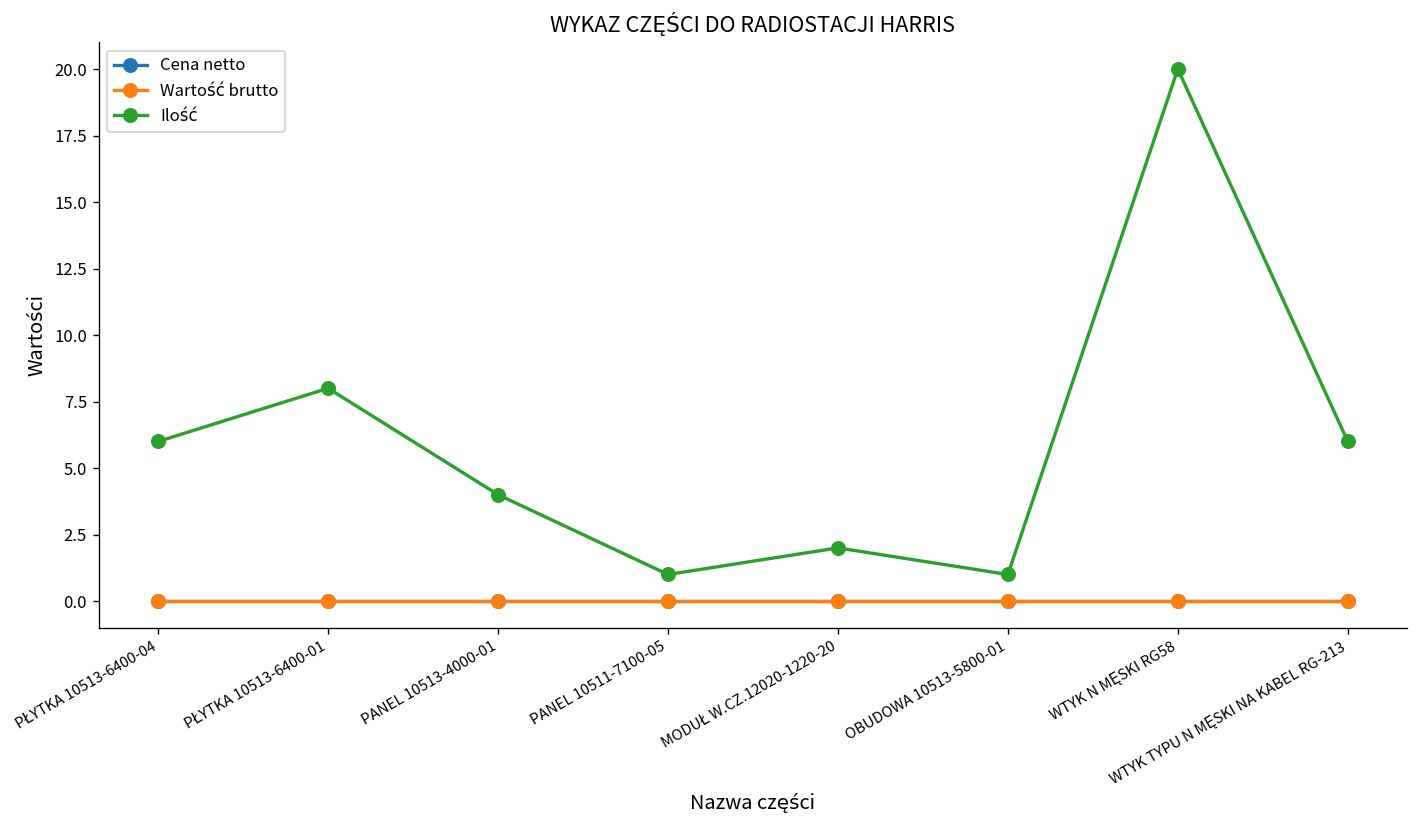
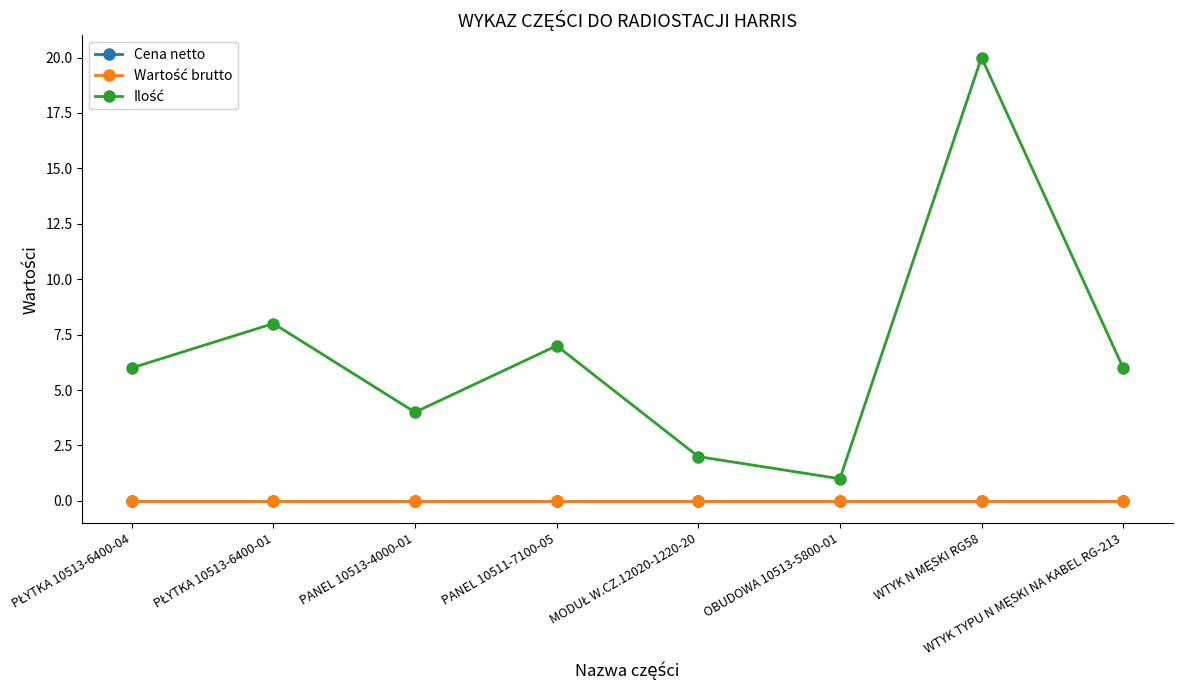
  {
    "Wartość brutto": {
      "PŁYTKA 10513-6400-04": 0,
      "PŁYTKA 10513-6400-01": 0,
      "PANEL 10513-4000-01": 0,
      "PANEL 10511-7100-05": 0,
      "MODUŁ W.CZ.12020-1220-20": 0,
      "OBUDOWA 10513-5800-01": 0,
      "WTYK N MĘSKI RG58": 0,
      "WTYK TYPU N MĘSKI NA KABEL RG-213": 0
    },
    "Ilość": {
      "PŁYTKA 10513-6400-04": 6,
      "PŁYTKA 10513-6400-01": 8,
      "PANEL 10513-4000-01": 4,
-     "PANEL 10511-7100-05": 1,
+     "PANEL 10511-7100-05": 7,
      "MODUŁ W.CZ.12020-1220-20": 2,
      "OBUDOWA 10513-5800-01": 1,
      "WTYK N MĘSKI RG58": 20,
      "WTYK TYPU N MĘSKI NA KABEL RG-213": 6
    }
  }
